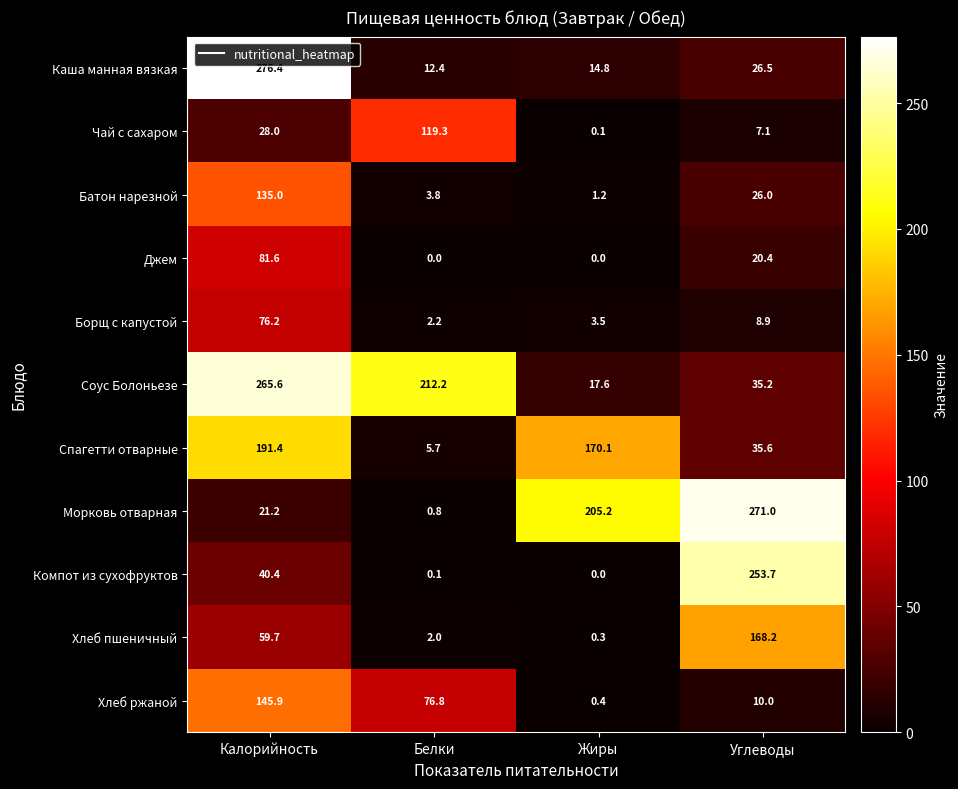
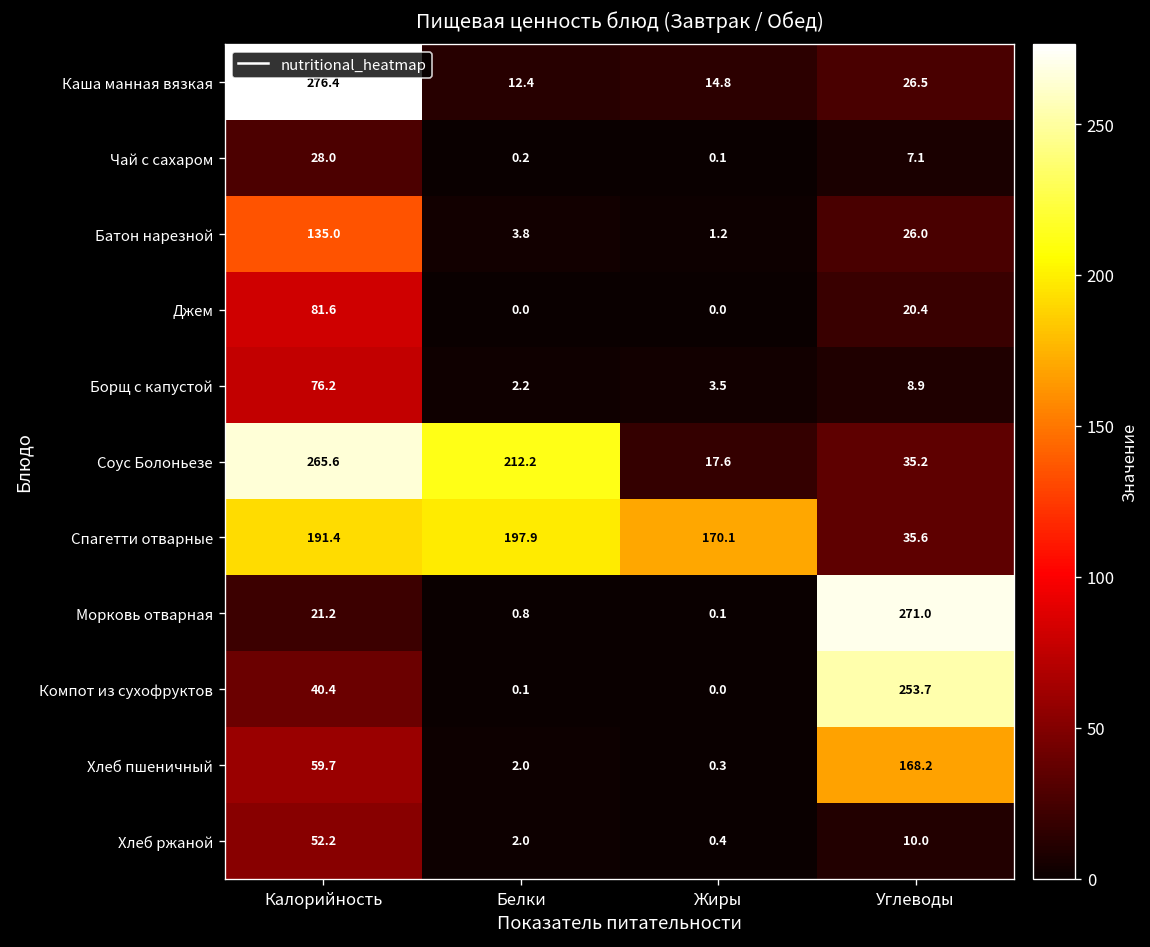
  {
    "Каша манная вязкая": {
      "Белки": 12.4,
      "Жиры": 14.8,
      "Углеводы": 26.5
    },
    "Чай с сахаром": {
      "Калорийность": 28.0,
-     "Белки": 119.3,
+     "Белки": 0.2,
      "Жиры": 0.1,
      "Углеводы": 7.1
    },
    "Батон нарезной": {
      "Калорийность": 135.0,
      "Белки": 3.8,
      "Жиры": 1.2,
      "Углеводы": 26.0
    },
    "Джем": {
      "Калорийность": 81.6,
      "Белки": 0.0,
      "Жиры": 0.0,
      "Углеводы": 20.4
    },
    "Борщ с капустой": {
      "Калорийность": 76.2,
      "Белки": 2.2,
      "Жиры": 3.5,
      "Углеводы": 8.9
    },
    "Соус Болоньезе": {
      "Калорийность": 265.6,
      "Белки": 212.2,
      "Жиры": 17.6,
      "Углеводы": 35.2
    },
    "Спагетти отварные": {
      "Калорийность": 191.4,
-     "Белки": 5.7,
+     "Белки": 197.9,
      "Жиры": 170.1,
      "Углеводы": 35.6
    },
    "Морковь отварная": {
      "Калорийность": 21.2,
      "Белки": 0.8,
-     "Жиры": 205.2,
+     "Жиры": 0.1,
      "Углеводы": 271.0
    },
    "Компот из сухофруктов": {
      "Калорийность": 40.4,
      "Белки": 0.1,
      "Жиры": 0.0,
      "Углеводы": 253.7
    },
    "Хлеб пшеничный": {
      "Калорийность": 59.7,
      "Белки": 2.0,
      "Жиры": 0.3,
      "Углеводы": 168.2
    },
    "Хлеб ржаной": {
-     "Калорийность": 145.9,
-     "Белки": 76.8,
+     "Калорийность": 52.2,
+     "Белки": 2.0,
      "Жиры": 0.4,
      "Углеводы": 10.0
    }
  }
